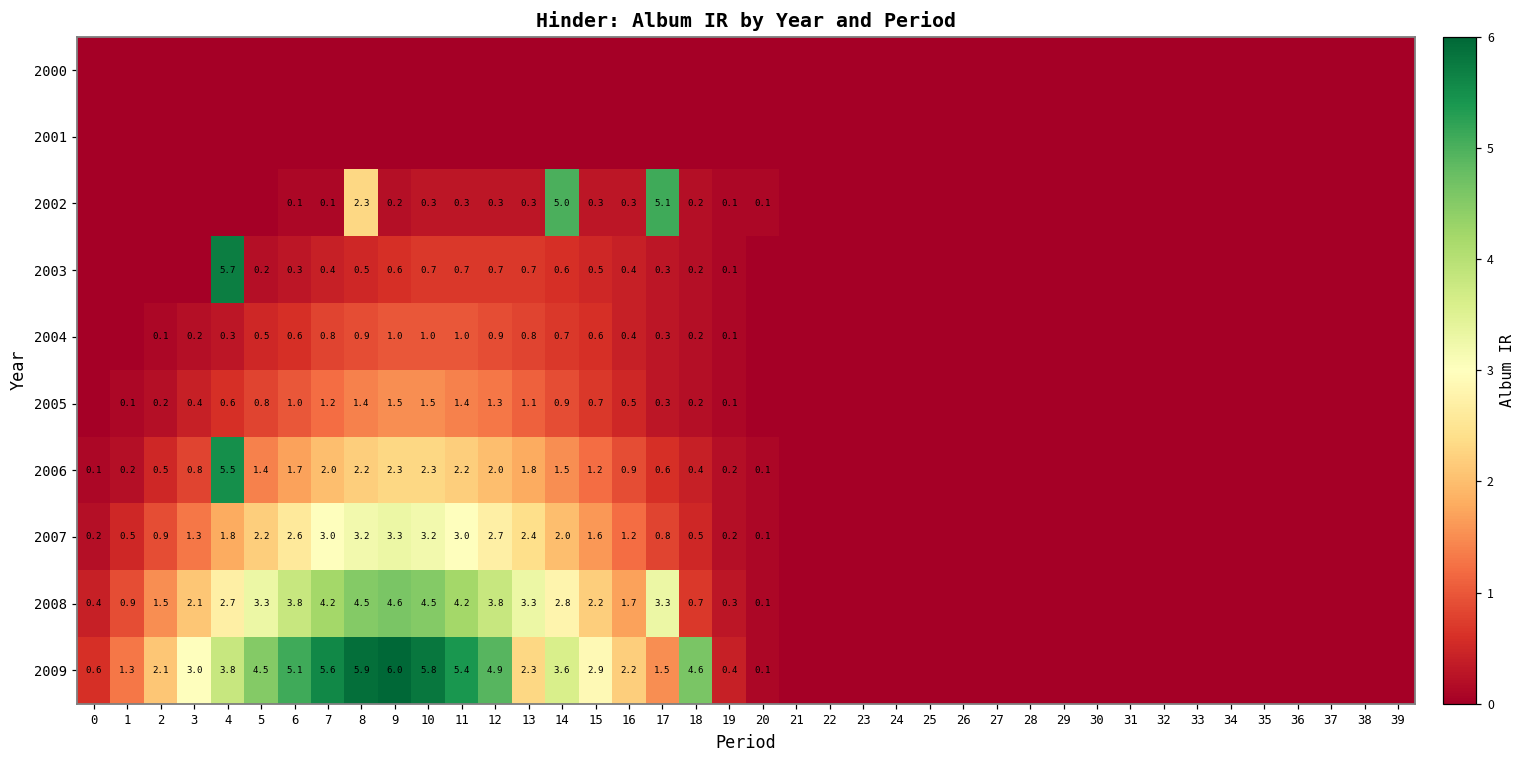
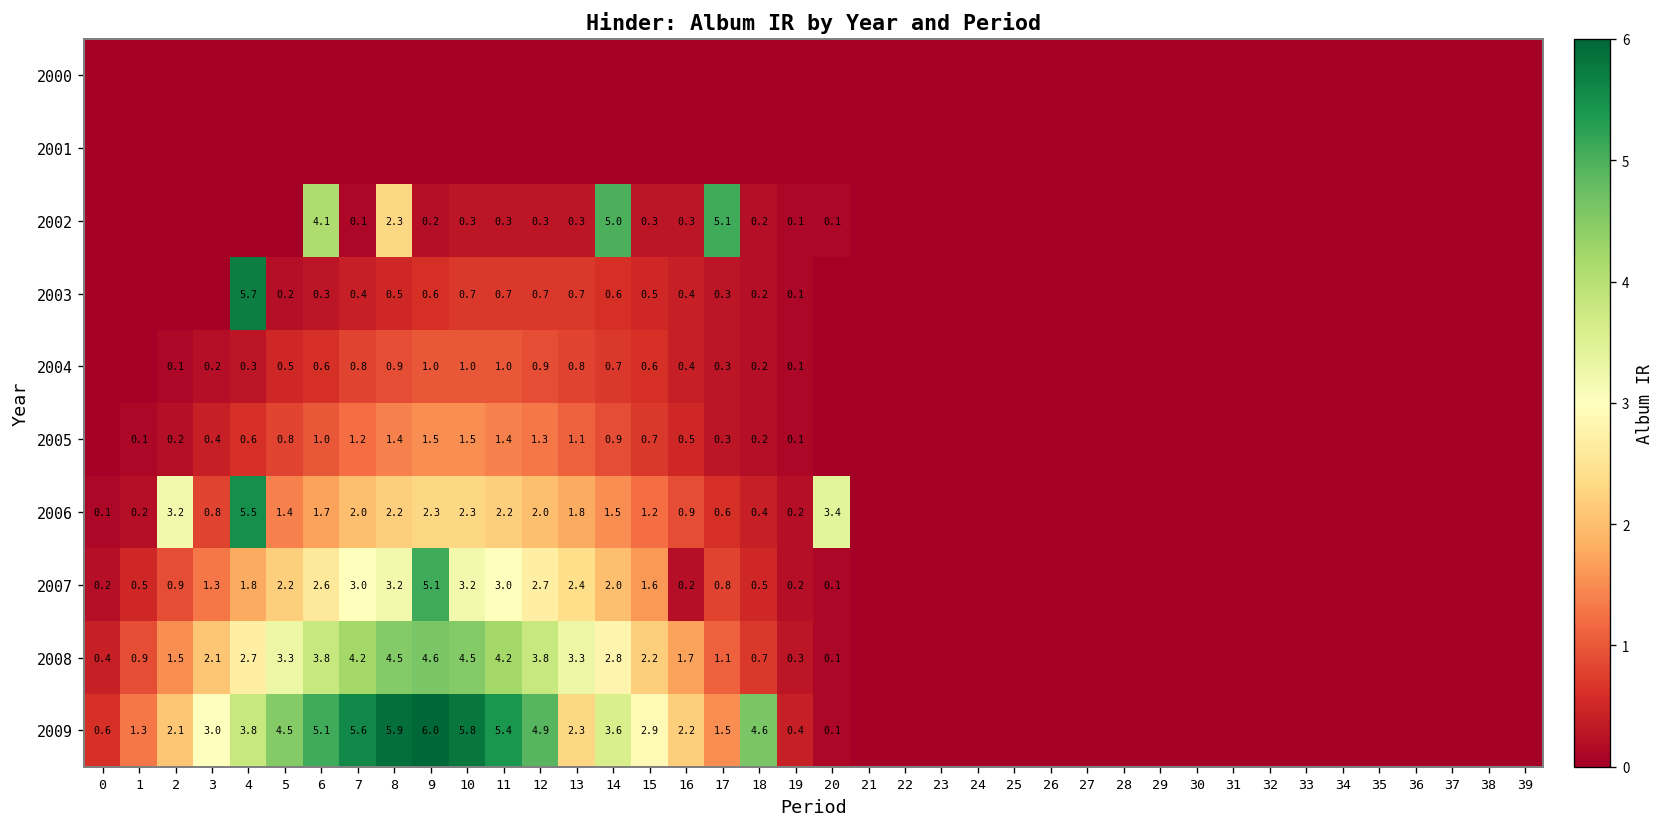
  {
    "2002": {
-     "6": 0.1,
+     "6": 4.1,
      "7": 0.1,
      "8": 2.3,
      "9": 0.2,
      "10": 0.3,
      "11": 0.3,
      "12": 0.3,
      "13": 0.3,
      "14": 5.0,
      "15": 0.3,
      "16": 0.3,
      "17": 5.1,
      "18": 0.2,
      "19": 0.1,
      "20": 0.1
    },
    "2003": {
      "4": 5.7,
      "5": 0.2,
      "6": 0.3,
      "7": 0.4,
      "8": 0.5,
      "9": 0.6,
      "10": 0.7,
      "11": 0.7,
      "12": 0.7,
      "13": 0.7,
      "14": 0.6,
      "15": 0.5,
      "16": 0.4,
      "17": 0.3,
      "18": 0.2,
      "19": 0.1
    },
    "2004": {
      "2": 0.1,
      "3": 0.2,
      "4": 0.3,
      "5": 0.5,
      "6": 0.6,
      "7": 0.8,
      "8": 0.9,
      "9": 1.0,
      "10": 1.0,
      "11": 1.0,
      "12": 0.9,
      "13": 0.8,
      "14": 0.7,
      "15": 0.6,
      "16": 0.4,
      "17": 0.3,
      "18": 0.2,
      "19": 0.1
    },
    "2005": {
      "1": 0.1,
      "2": 0.2,
      "3": 0.4,
      "4": 0.6,
      "5": 0.8,
      "6": 1.0,
      "7": 1.2,
      "8": 1.4,
      "9": 1.5,
      "10": 1.5,
      "11": 1.4,
      "12": 1.3,
      "13": 1.1,
      "14": 0.9,
      "15": 0.7,
      "16": 0.5,
      "17": 0.3,
      "18": 0.2,
      "19": 0.1
    },
    "2006": {
      "0": 0.1,
      "1": 0.2,
-     "2": 0.5,
+     "2": 3.2,
      "3": 0.8,
      "4": 5.5,
      "5": 1.4,
      "6": 1.7,
      "7": 2.0,
      "8": 2.2,
      "9": 2.3,
      "10": 2.3,
      "11": 2.2,
      "12": 2.0,
      "13": 1.8,
      "14": 1.5,
      "15": 1.2,
      "16": 0.9,
      "17": 0.6,
      "18": 0.4,
      "19": 0.2,
-     "20": 0.1
+     "20": 3.4
    },
    "2007": {
      "0": 0.2,
      "1": 0.5,
      "2": 0.9,
      "3": 1.3,
      "4": 1.8,
      "5": 2.2,
      "6": 2.6,
      "7": 3.0,
      "8": 3.2,
-     "9": 3.3,
+     "9": 5.1,
      "10": 3.2,
      "11": 3.0,
      "12": 2.7,
      "13": 2.4,
      "14": 2.0,
      "15": 1.6,
-     "16": 1.2,
+     "16": 0.2,
      "17": 0.8,
      "18": 0.5,
      "19": 0.2,
      "20": 0.1
    },
    "2008": {
      "0": 0.4,
      "1": 0.9,
      "2": 1.5,
      "3": 2.1,
      "4": 2.7,
      "5": 3.3,
      "6": 3.8,
      "7": 4.2,
      "8": 4.5,
      "9": 4.6,
      "10": 4.5,
      "11": 4.2,
      "12": 3.8,
      "13": 3.3,
      "14": 2.8,
      "15": 2.2,
      "16": 1.7,
-     "17": 3.3,
+     "17": 1.1,
      "18": 0.7,
      "19": 0.3,
      "20": 0.1
    },
    "2009": {
      "0": 0.6,
      "1": 1.3,
      "2": 2.1,
      "3": 3.0,
      "4": 3.8,
      "5": 4.5,
      "6": 5.1,
      "7": 5.6,
      "8": 5.9,
      "9": 6.0,
      "10": 5.8,
      "11": 5.4,
      "12": 4.9,
      "13": 2.3,
      "14": 3.6,
      "15": 2.9,
      "16": 2.2,
      "17": 1.5,
      "18": 4.6,
      "19": 0.4,
      "20": 0.1
    }
  }
